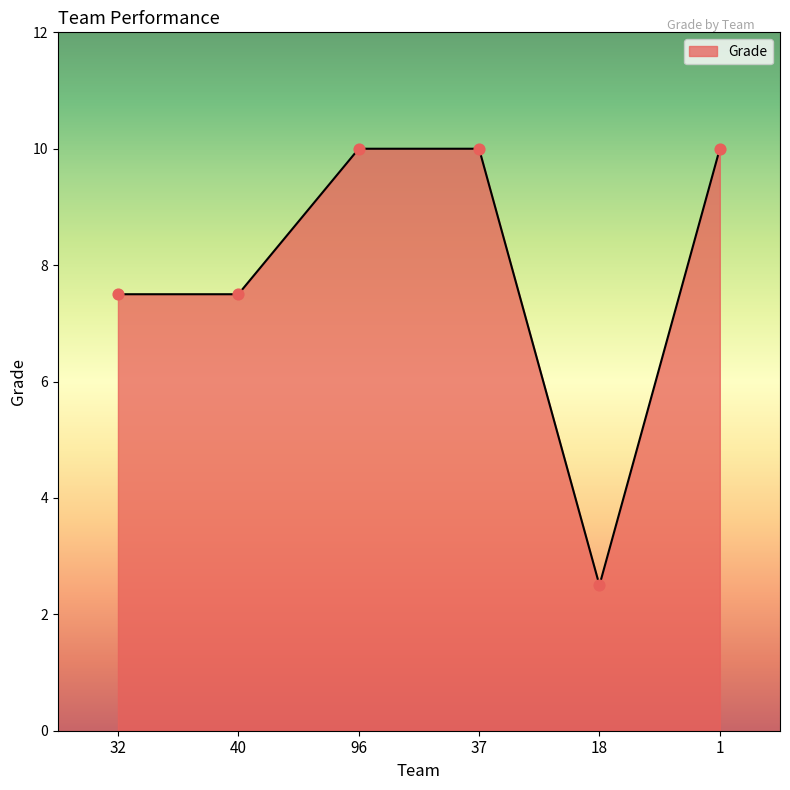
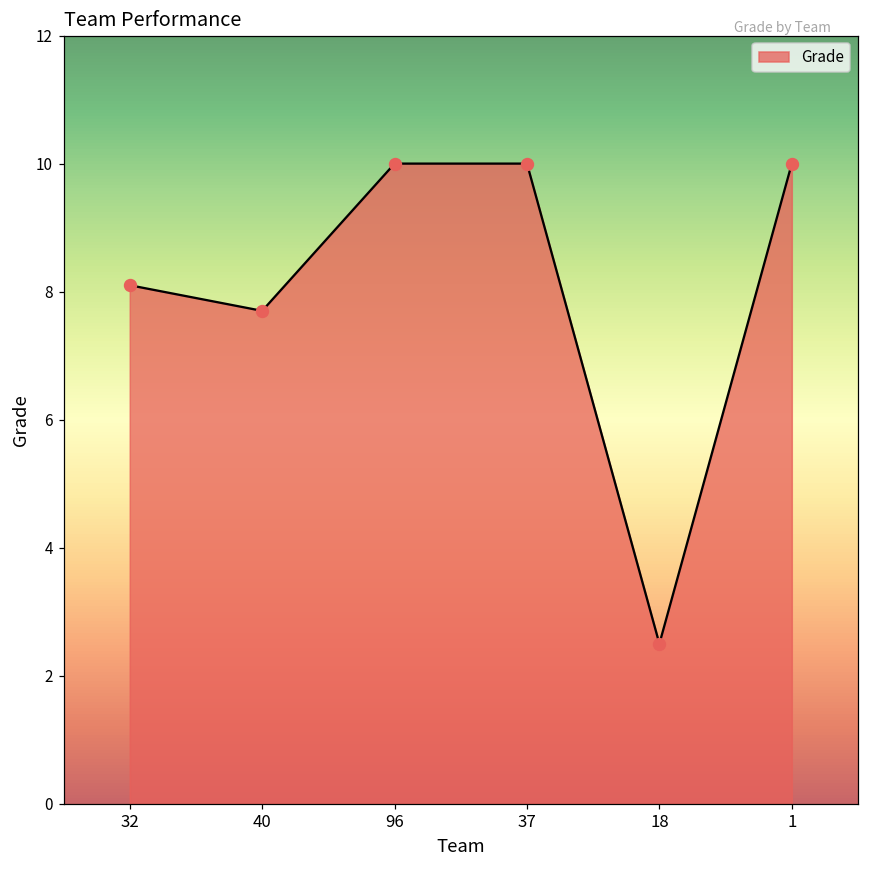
  {
-   "32": 7.5,
-   "40": 7.5,
+   "32": 8.1,
+   "40": 7.7,
    "96": 10.0,
    "37": 10.0,
    "18": 2.5,
    "1": 10.0
  }
